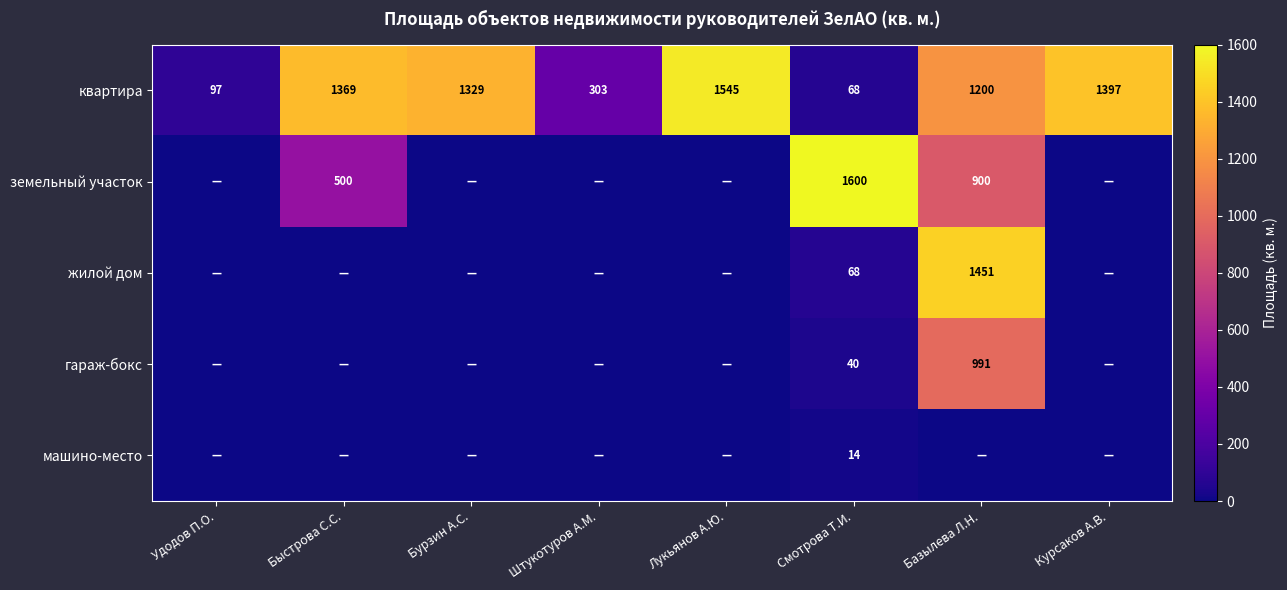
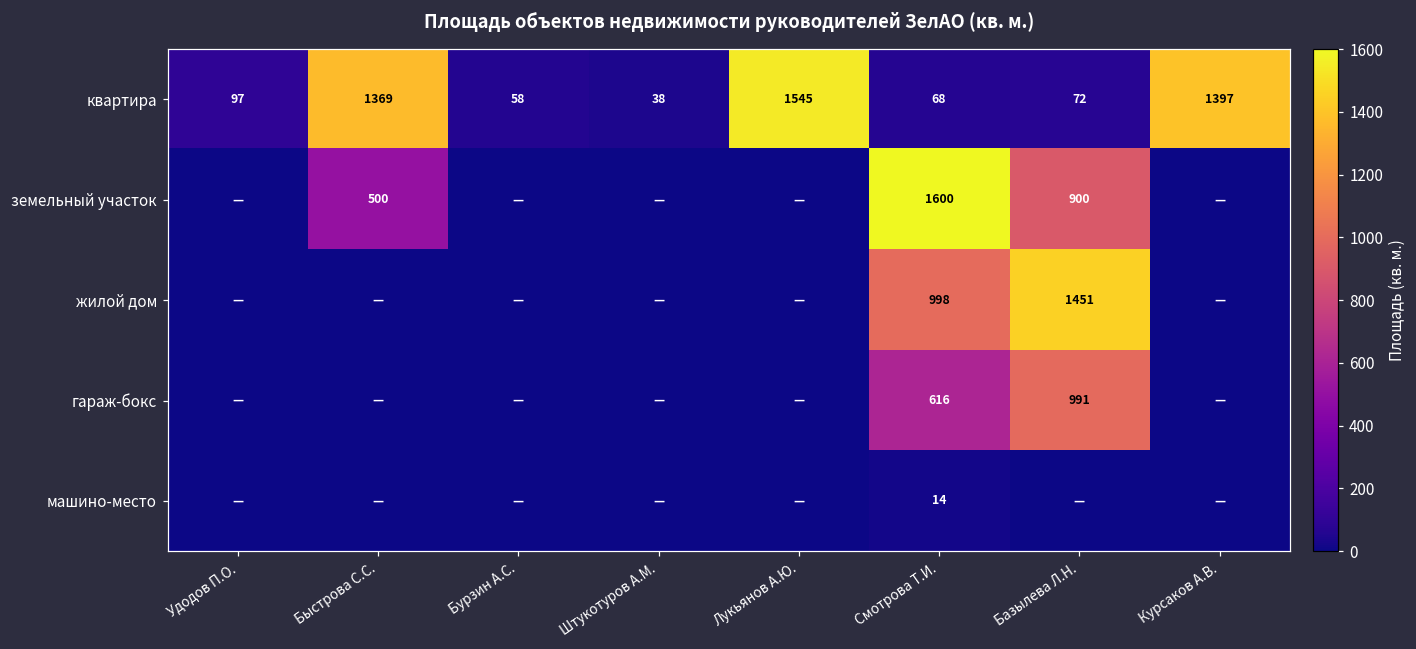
  {
    "квартира": {
      "Удодов П.О.": 97,
      "Быстрова С.С.": 1369,
-     "Бурзин А.С.": 1329,
-     "Штукотуров А.М.": 303,
+     "Бурзин А.С.": 58,
+     "Штукотуров А.М.": 38,
      "Лукьянов А.Ю.": 1545,
      "Смотрова Т.И.": 68,
-     "Базылева Л.Н.": 1200,
+     "Базылева Л.Н.": 72,
      "Курсаков А.В.": 1397
    },
    "земельный участок": {
      "Быстрова С.С.": 500,
      "Смотрова Т.И.": 1600,
      "Базылева Л.Н.": 900
    },
    "жилой дом": {
-     "Смотрова Т.И.": 68,
+     "Смотрова Т.И.": 998,
      "Базылева Л.Н.": 1451
    },
    "гараж-бокс": {
-     "Смотрова Т.И.": 40,
+     "Смотрова Т.И.": 616,
      "Базылева Л.Н.": 991
    },
    "машино-место": {
      "Смотрова Т.И.": 14
    }
  }
